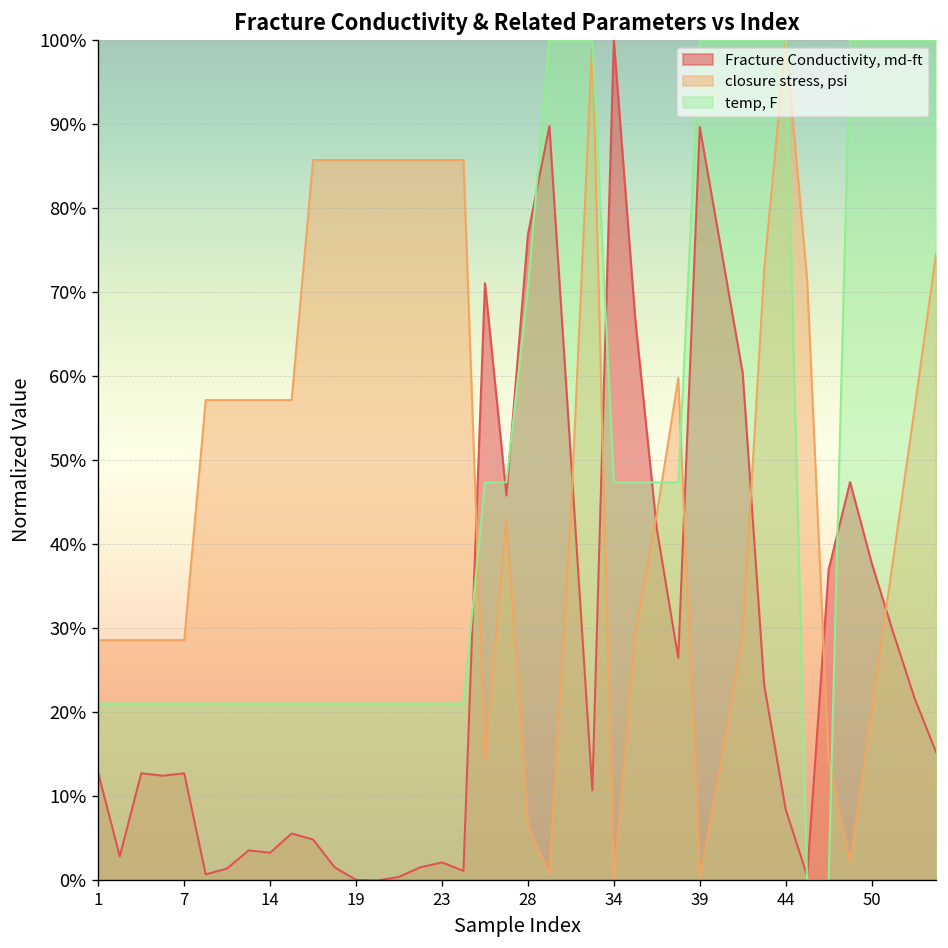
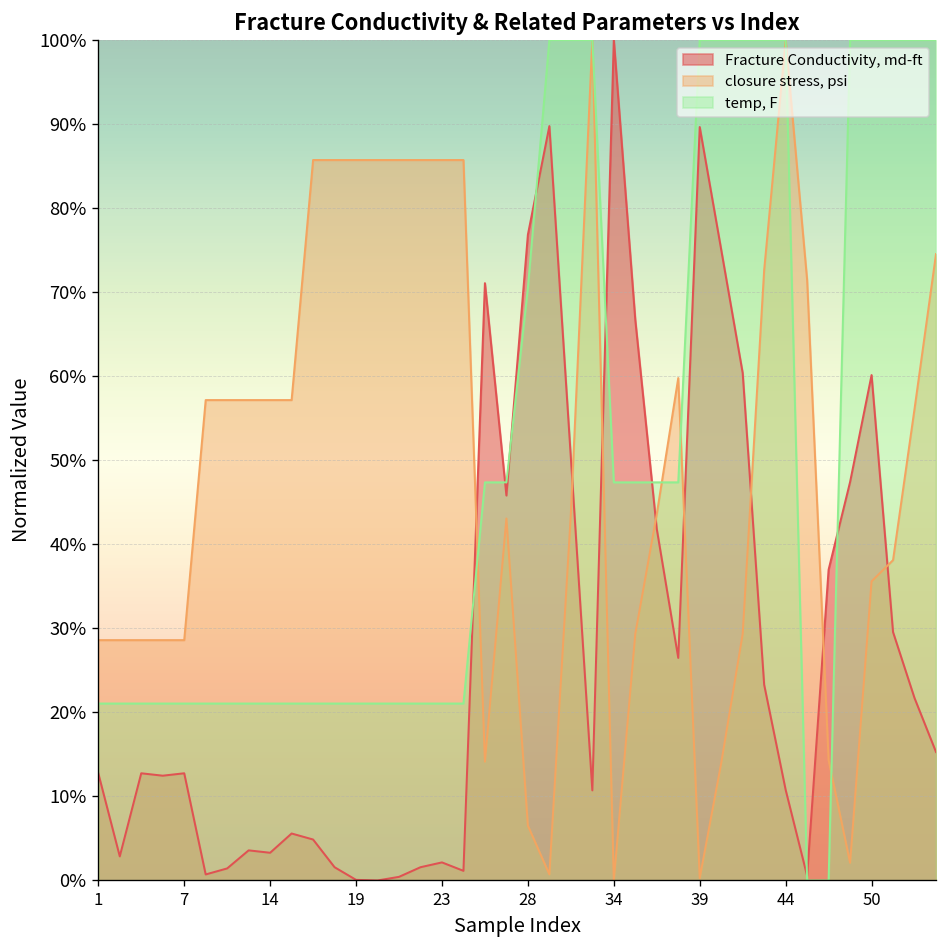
  {
    "Fracture Conductivity, md-ft": {
      "28": "77%",
-     "44": "8%",
-     "50": "38%"
+     "44": "11%",
+     "50": "60%"
    },
    "closure stress, psi": {
      "28": "7%",
-     "50": "20%"
+     "50": "36%"
    },
    "temp, F": {
      "28": "71%",
      "50": "100%"
    }
  }
